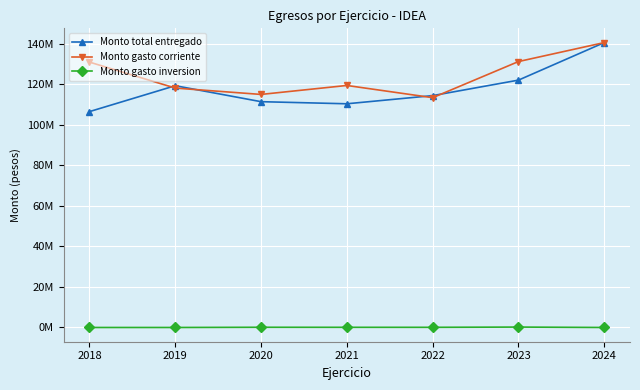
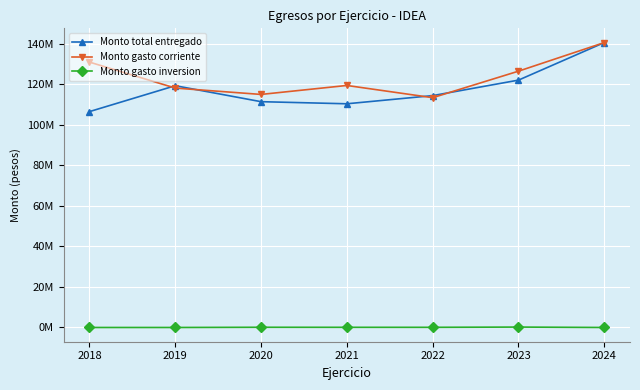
  {
    "Monto total entregado": {
      "2018": 107000000,
      "2020": 111000000,
      "2021": 110000000,
      "2023": 122000000
    },
    "Monto gasto corriente": {
      "2020": 115000000,
      "2021": 119000000,
-     "2023": 131000000
+     "2023": 127000000
    },
    "Monto gasto inversion": {
      "2018": 0,
      "2019": 0,
      "2020": 0,
      "2021": 0,
      "2022": 0,
      "2023": 0,
      "2024": 0
    }
  }
